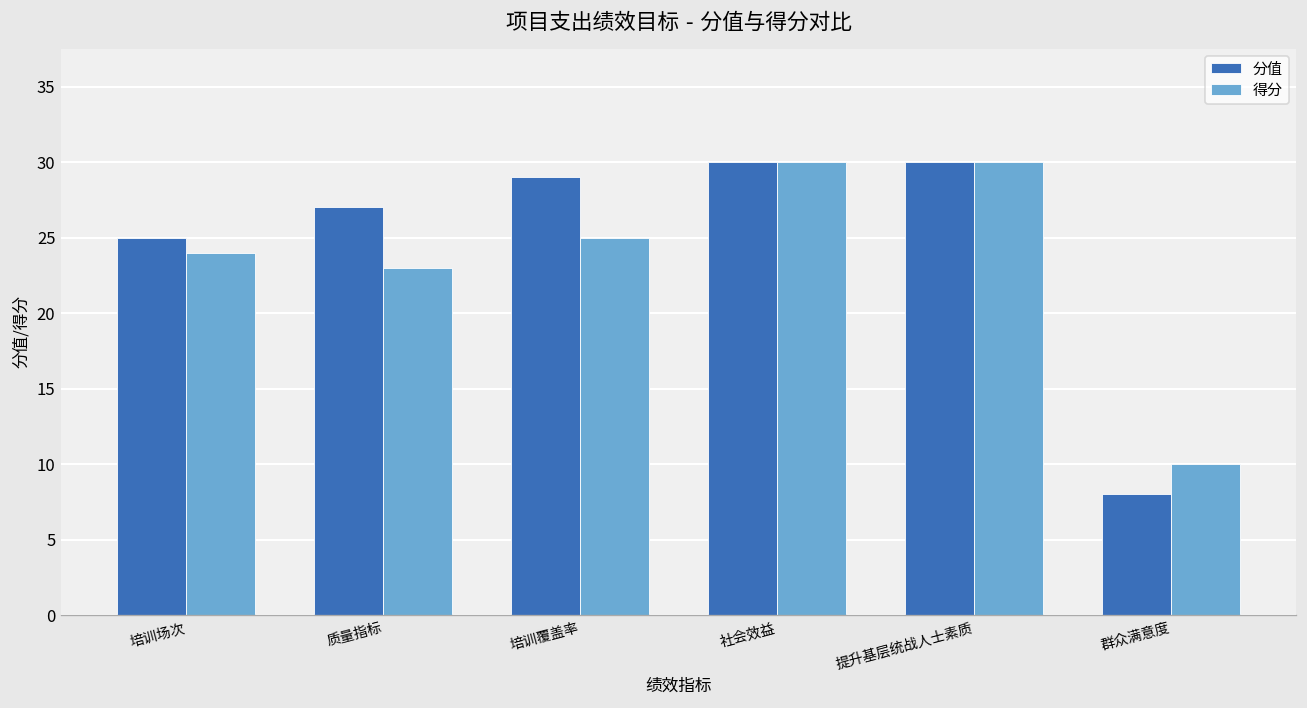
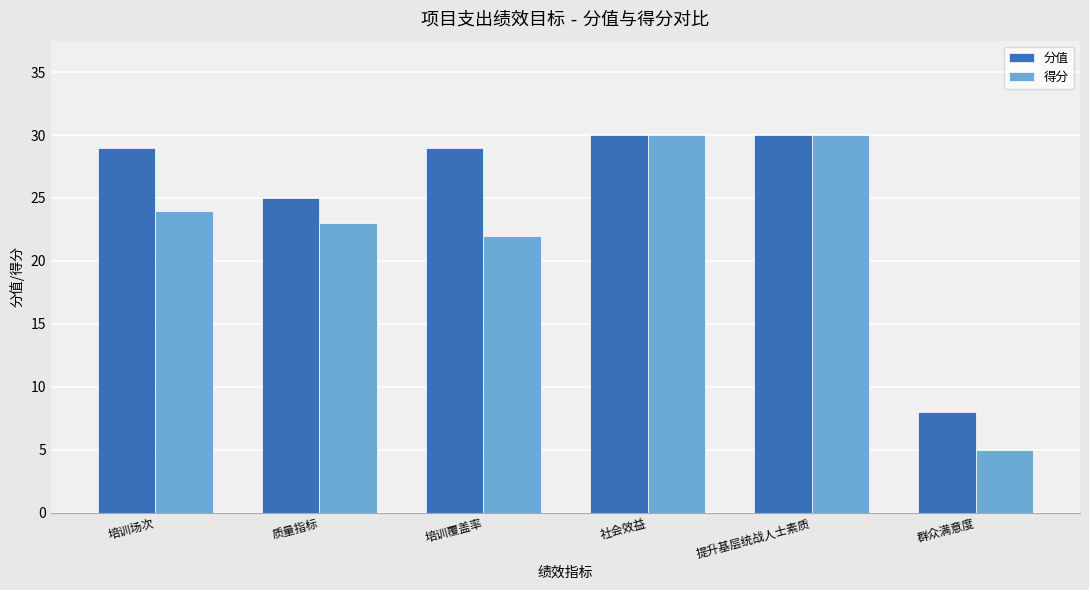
  {
    "分值": {
-     "培训场次": 25,
-     "质量指标": 27,
+     "培训场次": 29,
+     "质量指标": 25,
      "培训覆盖率": 29,
      "社会效益": 30,
      "提升基层统战人士素质": 30,
      "群众满意度": 8
    },
    "得分": {
      "培训场次": 24,
      "质量指标": 23,
-     "培训覆盖率": 25,
+     "培训覆盖率": 22,
      "社会效益": 30,
      "提升基层统战人士素质": 30,
-     "群众满意度": 10
+     "群众满意度": 5
    }
  }
